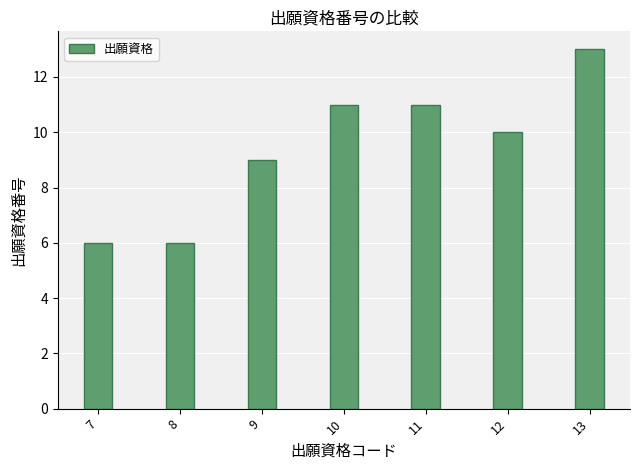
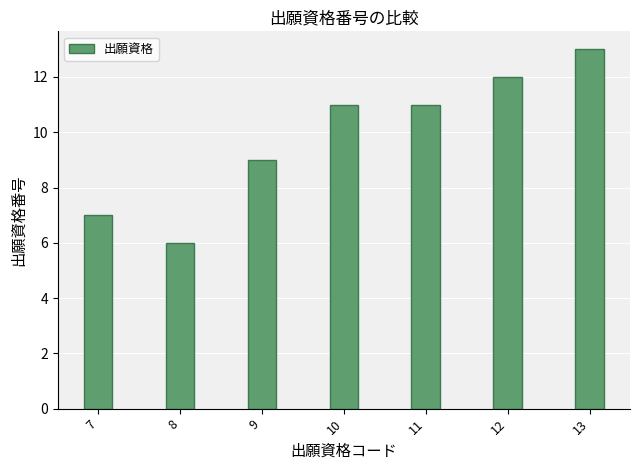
  {
-   "7": 6,
+   "7": 7,
    "8": 6,
    "9": 9,
    "10": 11,
    "11": 11,
-   "12": 10,
+   "12": 12,
    "13": 13
  }
